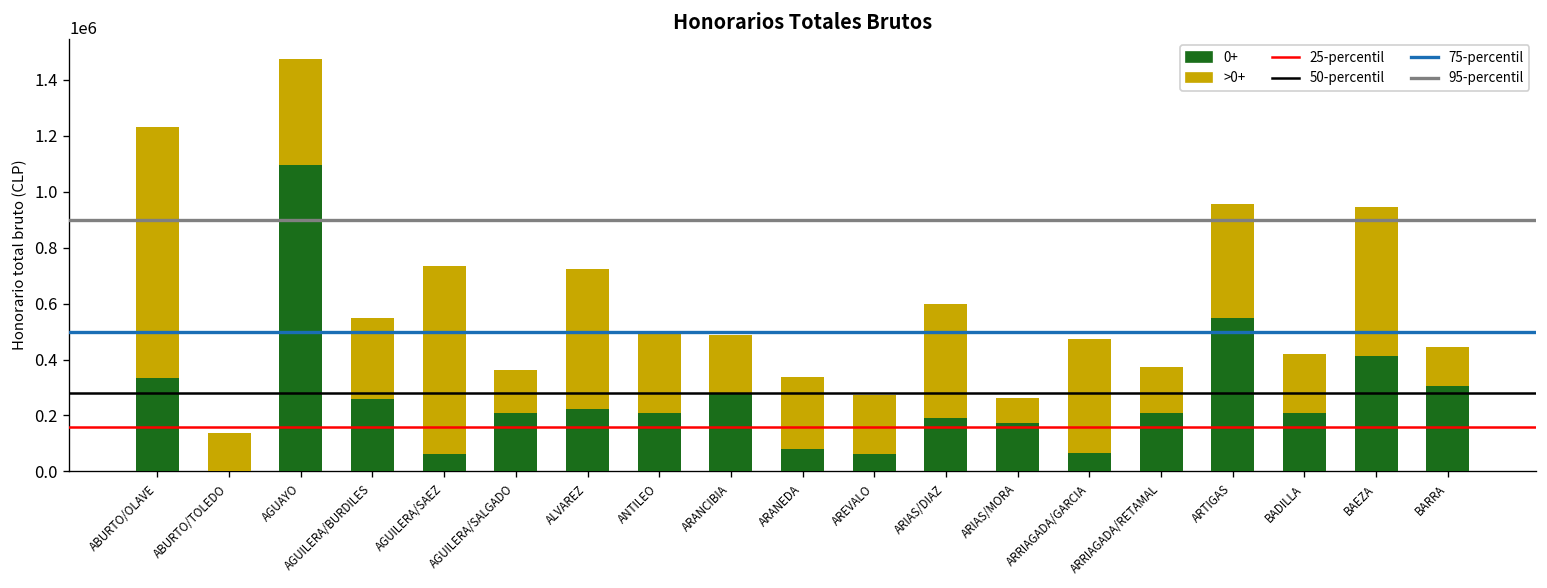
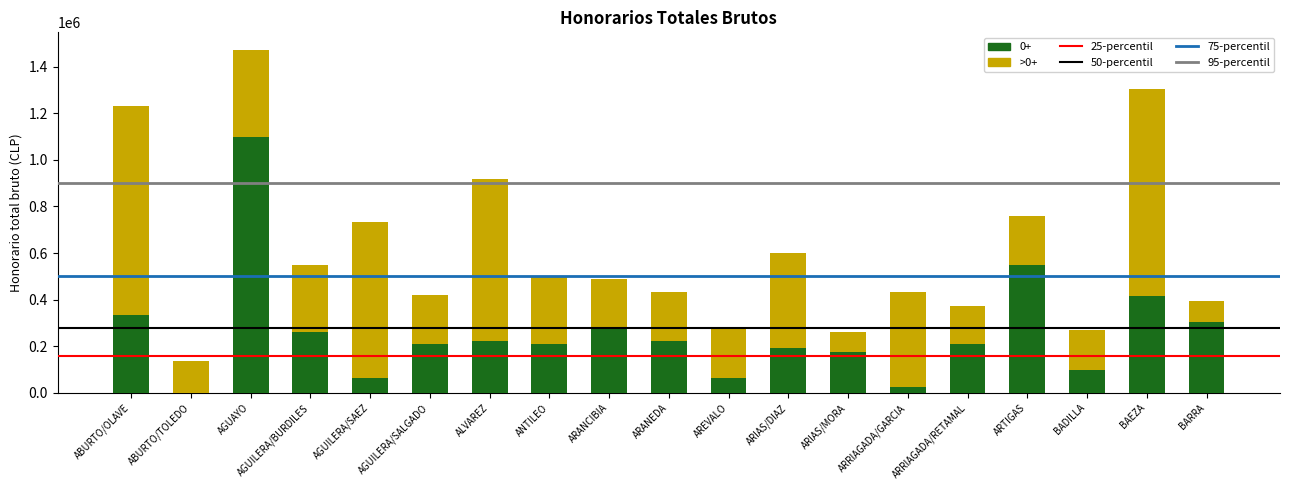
  {
    "0+": {
      "ABURTO/OLAVE": 330000,
      "AGUAYO": 1100000,
      "AGUILERA/BURDILES": 260000,
      "AGUILERA/SAEZ": 60000,
      "AGUILERA/SALGADO": 210000,
      "ALVAREZ": 220000,
      "ANTILEO": 210000,
      "ARANCIBIA": 280000,
-     "ARANEDA": 80000,
+     "ARANEDA": 220000,
      "AREVALO": 60000,
      "ARIAS/DIAZ": 190000,
      "ARIAS/MORA": 170000,
-     "ARRIAGADA/GARCIA": 70000,
+     "ARRIAGADA/GARCIA": 30000,
      "ARRIAGADA/RETAMAL": 210000,
      "ARTIGAS": 550000,
-     "BADILLA": 210000,
+     "BADILLA": 100000,
      "BAEZA": 410000,
      "BARRA": 310000
    },
    ">0+": {
      "ABURTO/OLAVE": 900000,
      "ABURTO/TOLEDO": 140000,
      "AGUAYO": 380000,
      "AGUILERA/BURDILES": 290000,
      "AGUILERA/SAEZ": 670000,
-     "AGUILERA/SALGADO": 150000,
-     "ALVAREZ": 500000,
+     "AGUILERA/SALGADO": 210000,
+     "ALVAREZ": 700000,
      "ANTILEO": 290000,
      "ARANCIBIA": 210000,
-     "ARANEDA": 260000,
+     "ARANEDA": 210000,
      "AREVALO": 210000,
      "ARIAS/DIAZ": 410000,
      "ARIAS/MORA": 90000,
      "ARRIAGADA/GARCIA": 410000,
      "ARRIAGADA/RETAMAL": 160000,
-     "ARTIGAS": 410000,
-     "BADILLA": 210000,
-     "BAEZA": 530000,
-     "BARRA": 140000
+     "ARTIGAS": 210000,
+     "BADILLA": 170000,
+     "BAEZA": 890000,
+     "BARRA": 90000
    }
  }
